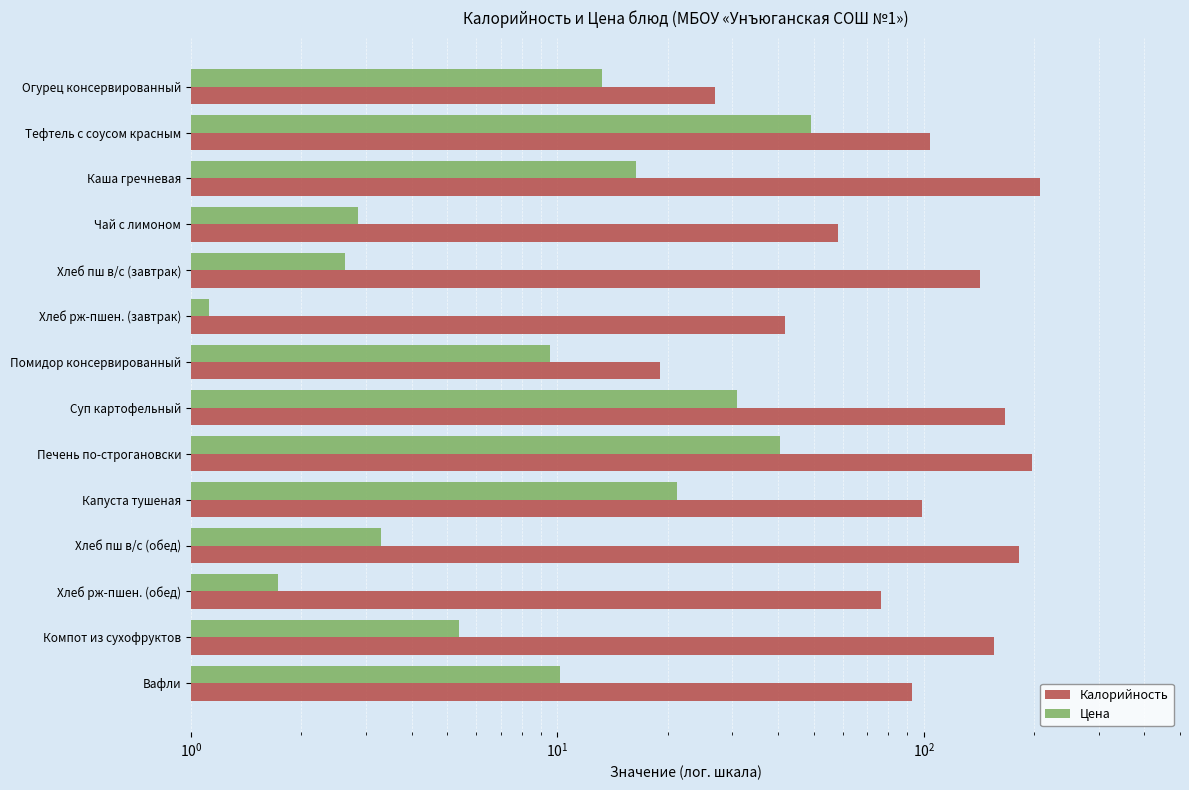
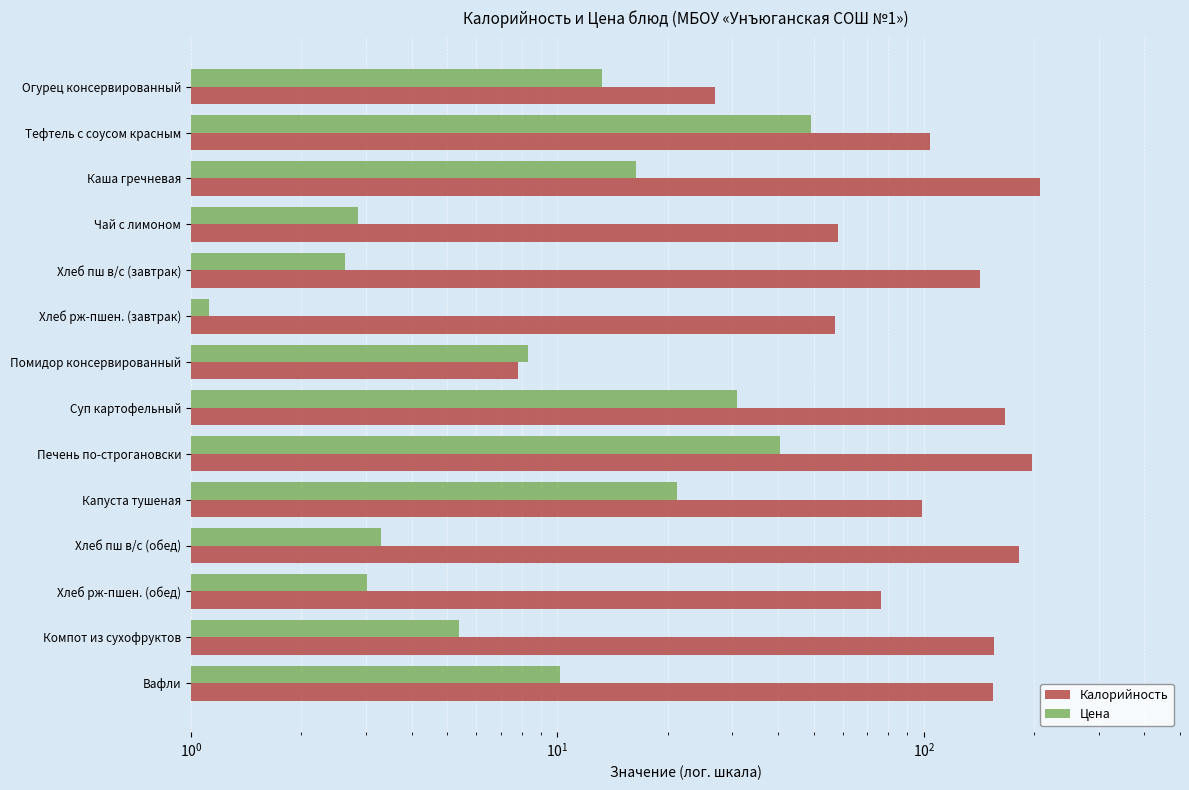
  {
    "Калорийность": {
      "Огурец консервированный": 27,
      "Тефтель с соусом красным": 104,
      "Каша гречневая": 210,
      "Чай с лимоном": 58,
      "Хлеб пш в/с (завтрак)": 142,
-     "Хлеб рж-пшен. (завтрак)": 42,
-     "Помидор консервированный": 19,
+     "Хлеб рж-пшен. (завтрак)": 57,
+     "Помидор консервированный": 7.8,
      "Суп картофельный": 170,
      "Печень по-строгановски": 200,
      "Капуста тушеная": 99,
      "Хлеб пш в/с (обед)": 180,
      "Хлеб рж-пшен. (обед)": 76,
      "Компот из сухофруктов": 155,
-     "Вафли": 93
+     "Вафли": 154
    },
    "Цена": {
      "Огурец консервированный": 13.2,
      "Тефтель с соусом красным": 49,
      "Каша гречневая": 16,
      "Чай с лимоном": 2.9,
      "Хлеб пш в/с (завтрак)": 2.6,
      "Хлеб рж-пшен. (завтрак)": 1.12,
-     "Помидор консервированный": 9.5,
+     "Помидор консервированный": 8.3,
      "Суп картофельный": 31,
      "Печень по-строгановски": 41,
      "Капуста тушеная": 21,
      "Хлеб пш в/с (обед)": 3.3,
-     "Хлеб рж-пшен. (обед)": 1.7,
+     "Хлеб рж-пшен. (обед)": 3.0,
      "Компот из сухофруктов": 5.4,
      "Вафли": 10.2
    }
  }
